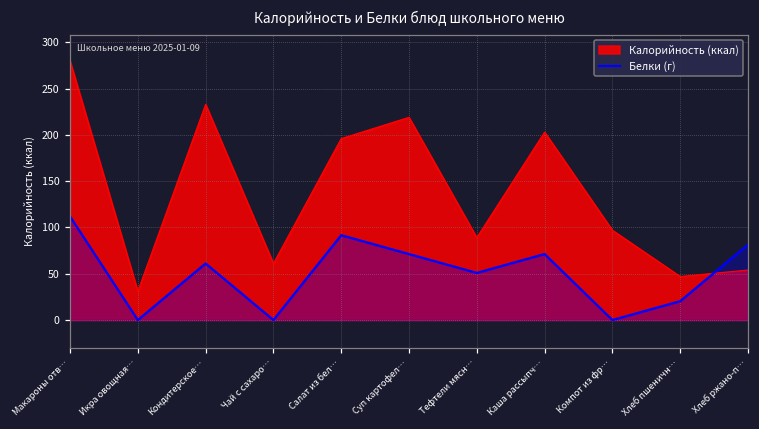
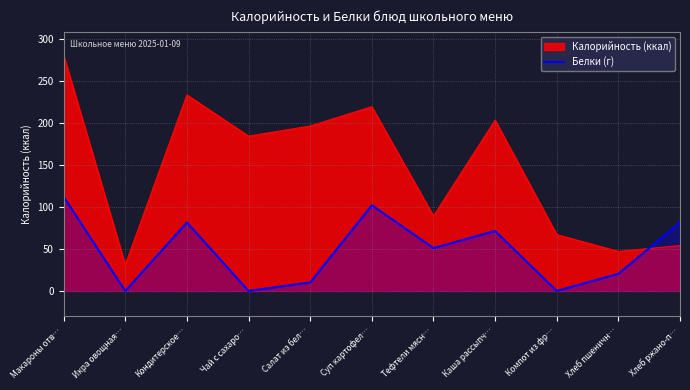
  {
    "Калорийность (ккал)": {
      "Икра овощная…": 30,
      "Кондитерское…": 230,
-     "Чай с сахаро…": 60,
+     "Чай с сахаро…": 180,
      "Салат из бел…": 200,
      "Суп картофел…": 220,
      "Тефтели мясн…": 90,
      "Каша рассыпч…": 200,
-     "Компот из фр…": 100,
+     "Компот из фр…": 70,
      "Хлеб пшеничн…": 50,
      "Хлеб ржано-п…": 50
    },
    "Белки (г)": {
      "Макароны отв…": 110,
      "Икра овощная…": 0,
-     "Кондитерское…": 60,
+     "Кондитерское…": 80,
      "Чай с сахаро…": 0,
-     "Салат из бел…": 90,
-     "Суп картофел…": 70,
+     "Салат из бел…": 10,
+     "Суп картофел…": 100,
      "Тефтели мясн…": 50,
      "Каша рассыпч…": 70,
      "Компот из фр…": 0,
      "Хлеб пшеничн…": 20,
      "Хлеб ржано-п…": 80
    }
  }
